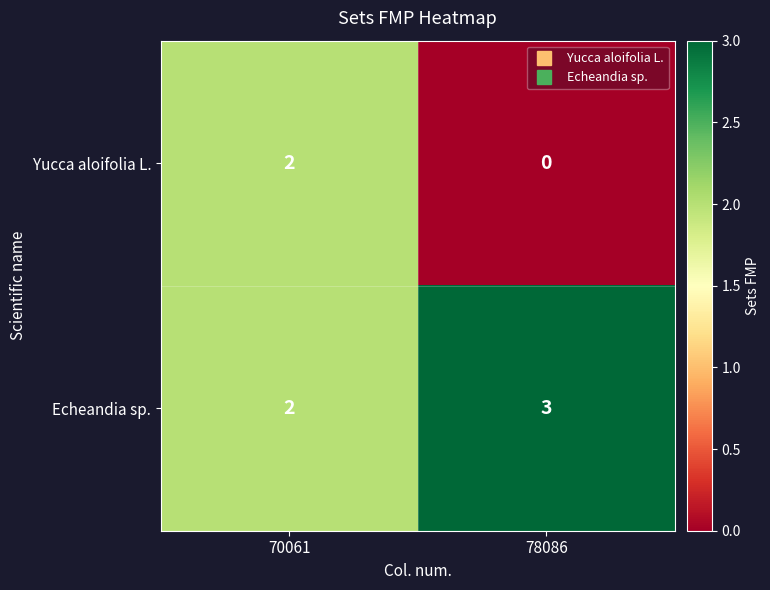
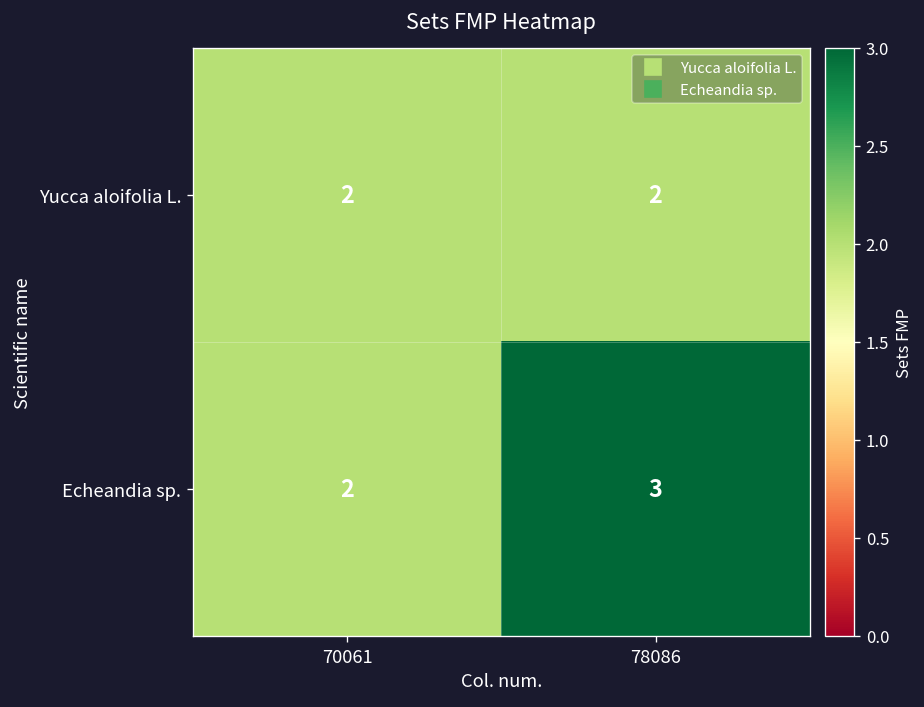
  {
    "Yucca aloifolia L.": {
      "70061": 2,
-     "78086": 0
+     "78086": 2
    },
    "Echeandia sp.": {
      "70061": 2,
      "78086": 3
    }
  }
